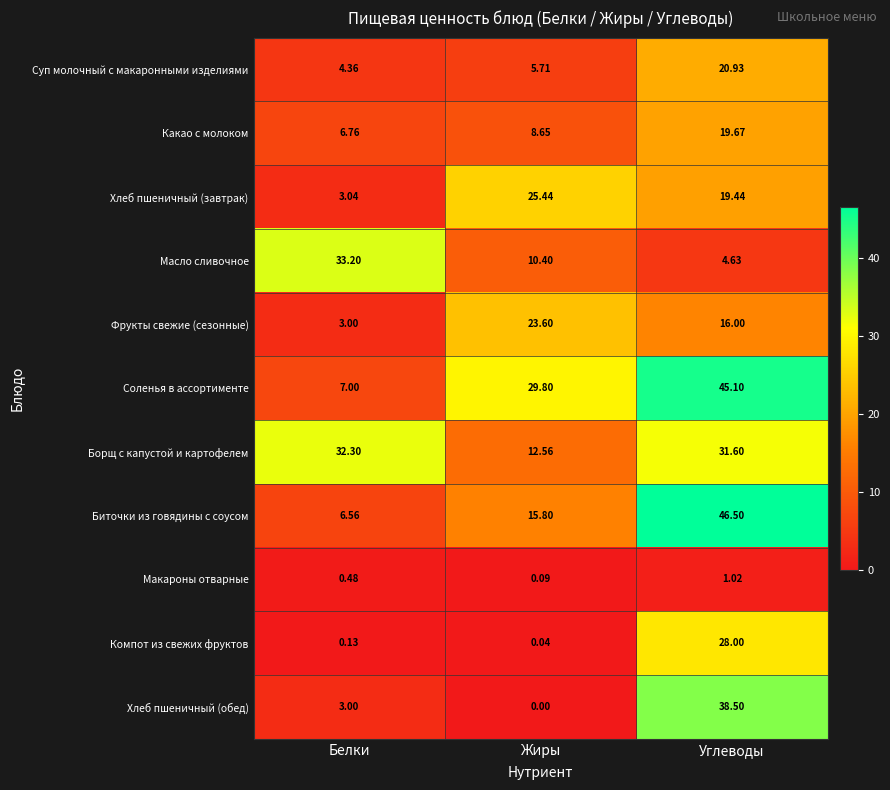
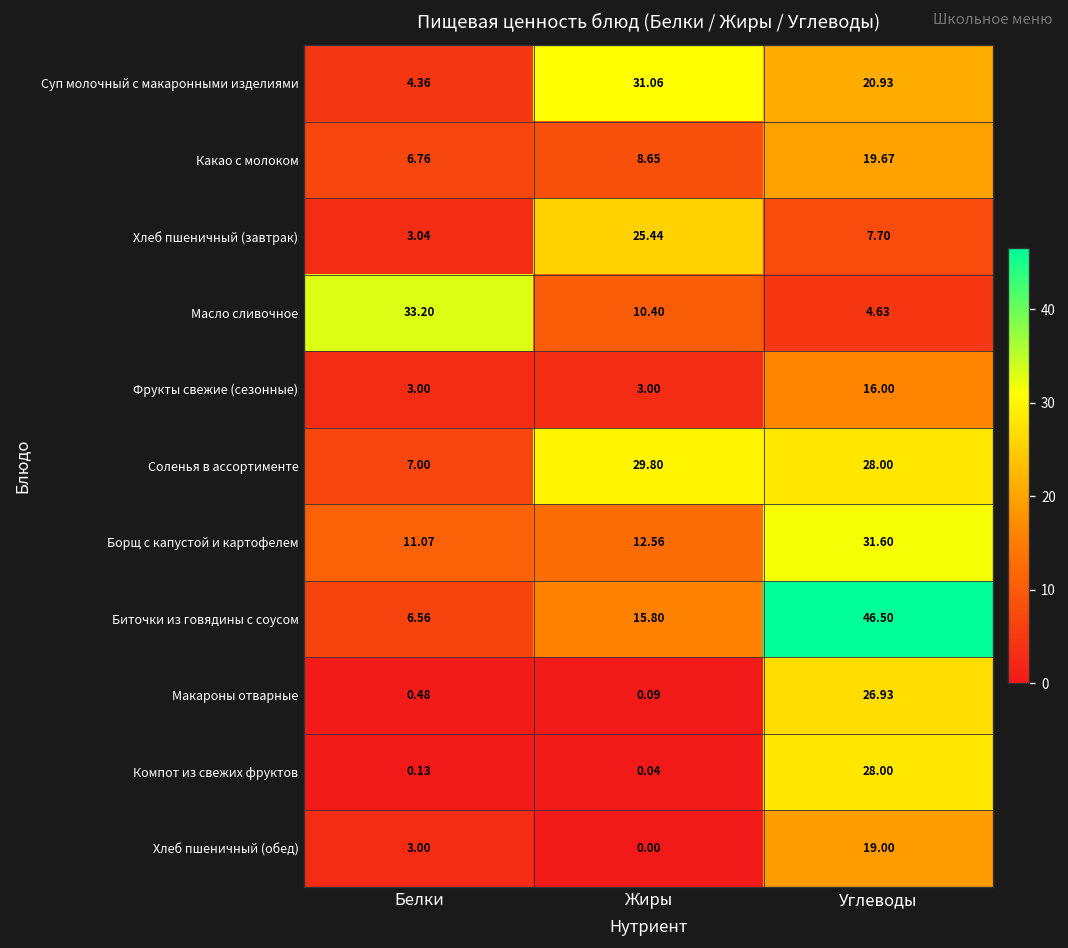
  {
    "Суп молочный с макаронными изделиями": {
      "Белки": 4.36,
-     "Жиры": 5.71,
+     "Жиры": 31.06,
      "Углеводы": 20.93
    },
    "Какао с молоком": {
      "Белки": 6.76,
      "Жиры": 8.65,
      "Углеводы": 19.67
    },
    "Хлеб пшеничный (завтрак)": {
      "Белки": 3.04,
      "Жиры": 25.44,
-     "Углеводы": 19.44
+     "Углеводы": 7.70
    },
    "Масло сливочное": {
      "Белки": 33.20,
      "Жиры": 10.40,
      "Углеводы": 4.63
    },
    "Фрукты свежие (сезонные)": {
      "Белки": 3.00,
-     "Жиры": 23.60,
+     "Жиры": 3.00,
      "Углеводы": 16.00
    },
    "Соленья в ассортименте": {
      "Белки": 7.00,
      "Жиры": 29.80,
-     "Углеводы": 45.10
+     "Углеводы": 28.00
    },
    "Борщ с капустой и картофелем": {
-     "Белки": 32.30,
+     "Белки": 11.07,
      "Жиры": 12.56,
      "Углеводы": 31.60
    },
    "Биточки из говядины с соусом": {
      "Белки": 6.56,
      "Жиры": 15.80,
      "Углеводы": 46.50
    },
    "Макароны отварные": {
      "Белки": 0.48,
      "Жиры": 0.09,
-     "Углеводы": 1.02
+     "Углеводы": 26.93
    },
    "Компот из свежих фруктов": {
      "Белки": 0.13,
      "Жиры": 0.04,
      "Углеводы": 28.00
    },
    "Хлеб пшеничный (обед)": {
      "Белки": 3.00,
      "Жиры": 0.00,
-     "Углеводы": 38.50
+     "Углеводы": 19.00
    }
  }
